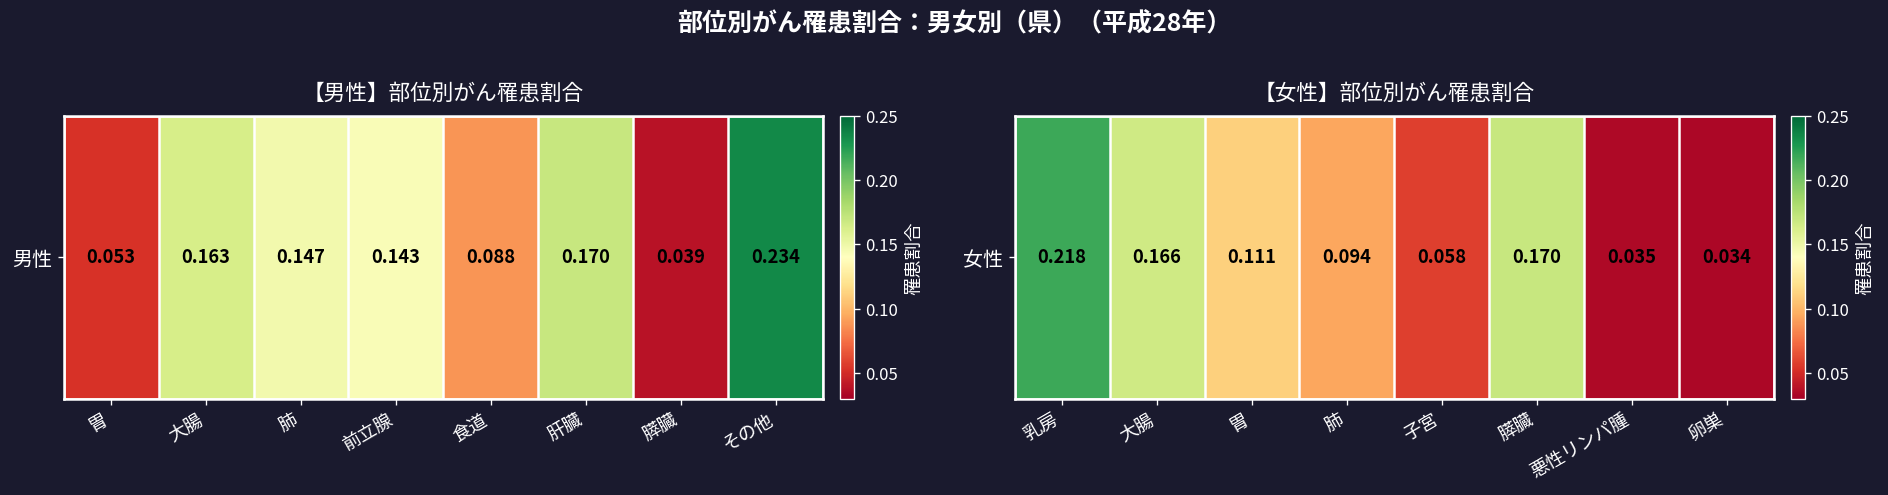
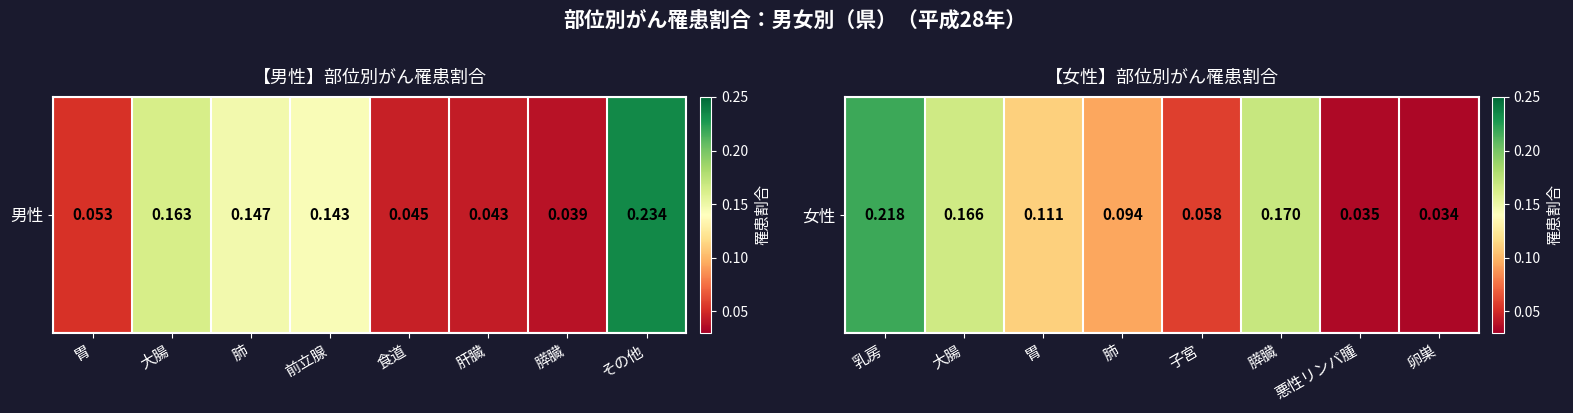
  {
    "【男性】部位別がん罹患割合": {
      "男性": {
        "胃": 0.053,
        "大腸": 0.163,
        "肺": 0.147,
        "前立腺": 0.143,
-       "食道": 0.088,
-       "肝臓": 0.170,
+       "食道": 0.045,
+       "肝臓": 0.043,
        "膵臓": 0.039,
        "その他": 0.234
      }
    },
    "【女性】部位別がん罹患割合": {
      "女性": {
        "乳房": 0.218,
        "大腸": 0.166,
        "胃": 0.111,
        "肺": 0.094,
        "子宮": 0.058,
        "膵臓": 0.170,
        "悪性リンパ腫": 0.035,
        "卵巣": 0.034
      }
    }
  }
